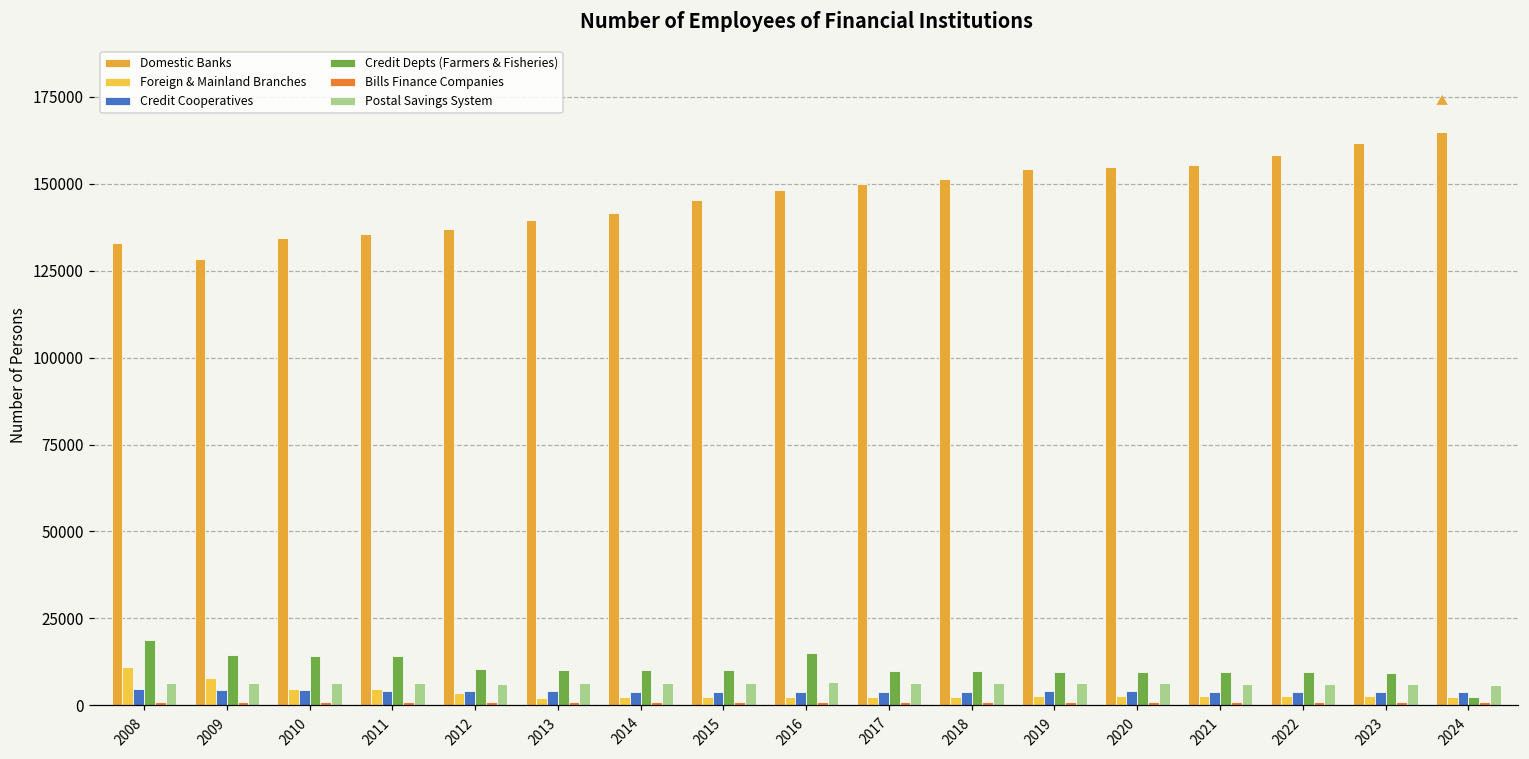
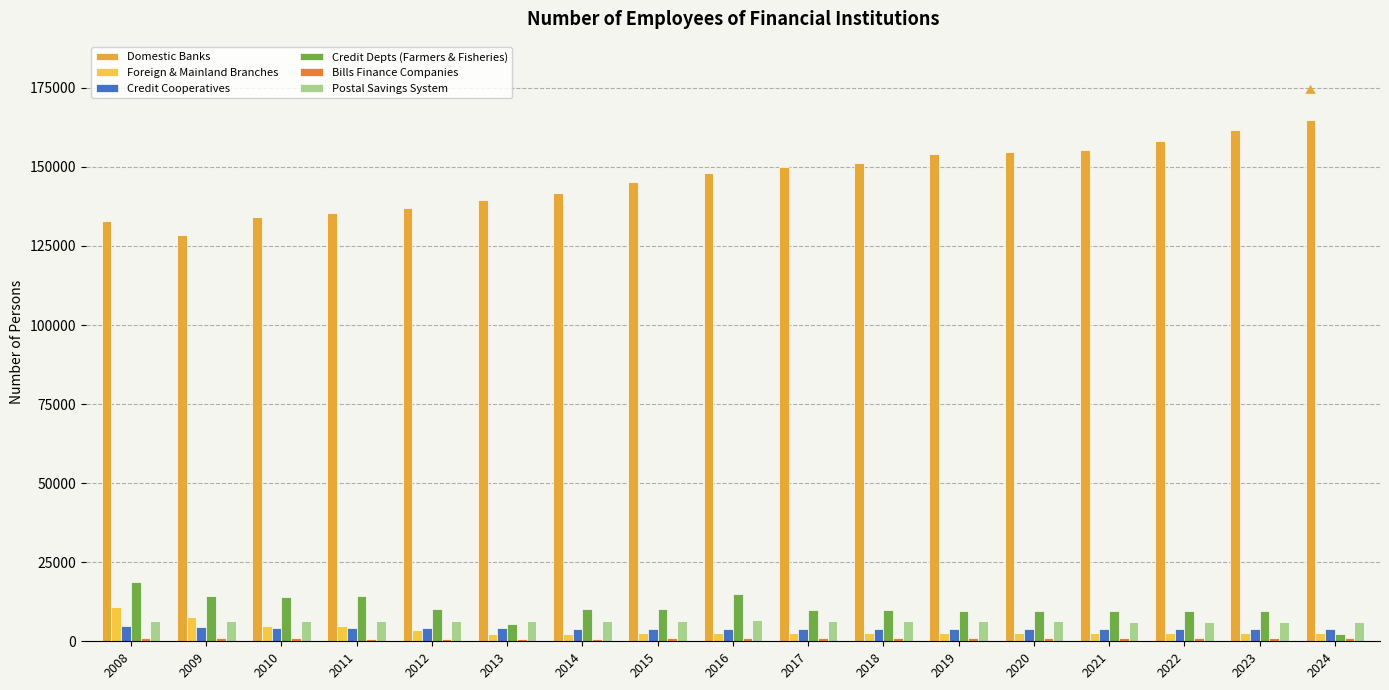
  {
    "Credit Cooperatives": {
      "2008": 5000,
      "2009": 4000,
      "2010": 4000,
      "2011": 4000,
      "2012": 4000,
      "2013": 4000,
      "2014": 4000,
      "2015": 4000,
      "2016": 4000,
      "2017": 4000,
      "2018": 4000,
      "2019": 4000,
      "2020": 4000,
      "2021": 4000,
      "2022": 4000,
      "2023": 4000,
      "2024": 4000
    },
    "Credit Depts (Farmers & Fisheries)": {
      "2008": 19000,
      "2009": 14000,
      "2010": 14000,
      "2011": 14000,
      "2012": 10000,
-     "2013": 10000,
+     "2013": 5000,
      "2014": 10000,
      "2015": 10000,
      "2016": 15000,
      "2017": 10000,
      "2018": 10000,
      "2019": 10000,
      "2020": 10000,
      "2021": 10000,
      "2022": 10000,
      "2023": 9000,
      "2024": 2000
    },
    "Postal Savings System": {
      "2008": 7000,
      "2009": 6000,
      "2010": 6000,
      "2011": 6000,
      "2012": 6000,
      "2013": 6000,
      "2014": 6000,
      "2015": 6000,
      "2016": 7000,
      "2017": 7000,
      "2018": 6000,
      "2019": 6000,
      "2020": 6000,
      "2021": 6000,
      "2022": 6000,
      "2023": 6000,
      "2024": 6000
    }
  }
